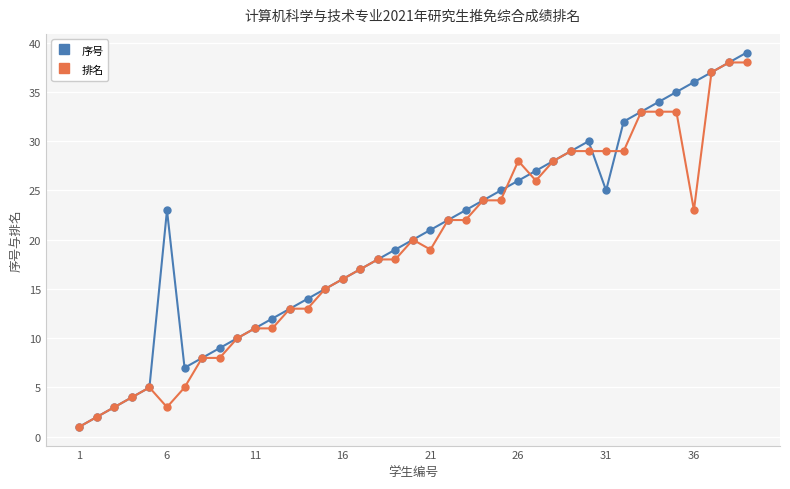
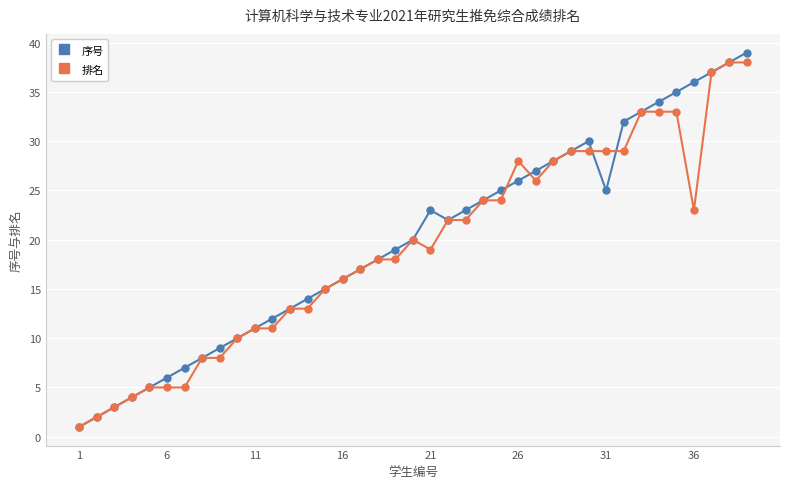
  {
    "序号": {
-     "6": 23,
-     "21": 21,
+     "6": 6,
+     "21": 23,
      "26": 26,
      "31": 25,
      "36": 36
    },
    "排名": {
-     "6": 3,
+     "6": 5,
      "21": 19,
      "26": 28,
      "31": 29,
      "36": 23
    }
  }
